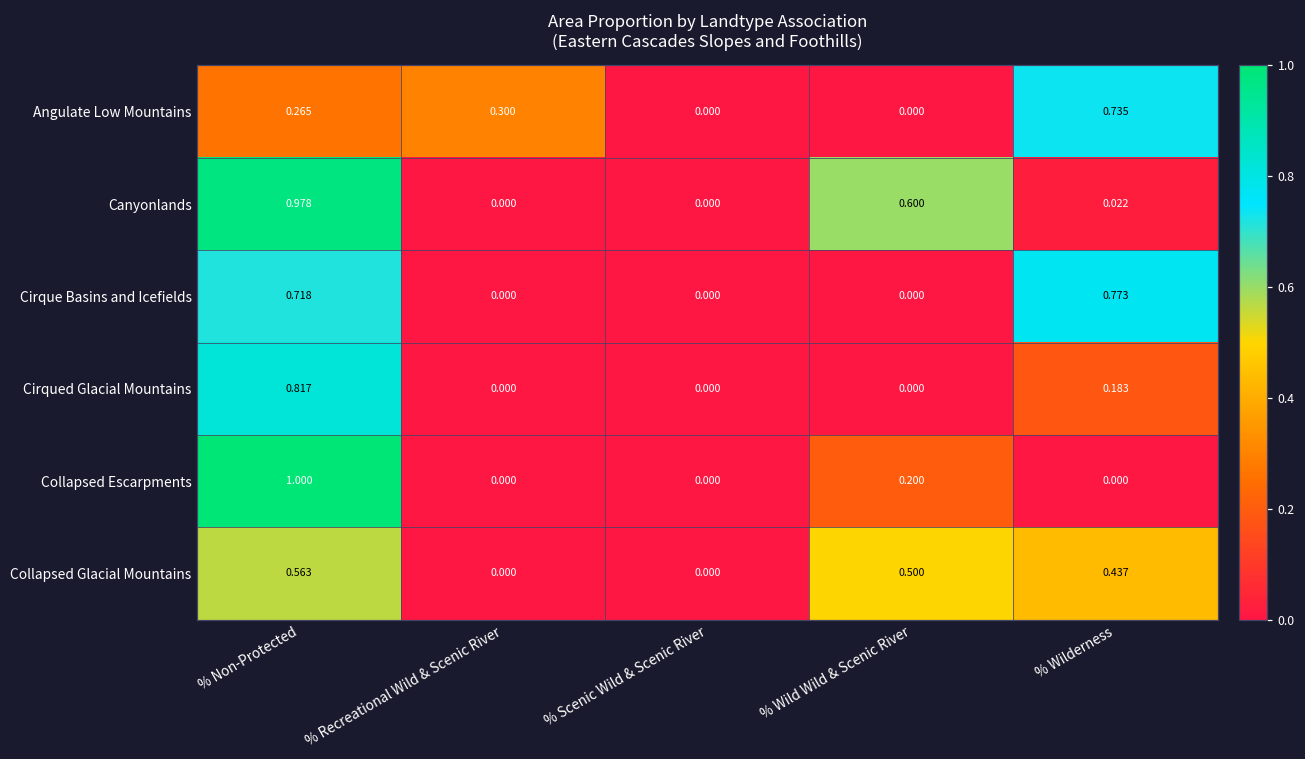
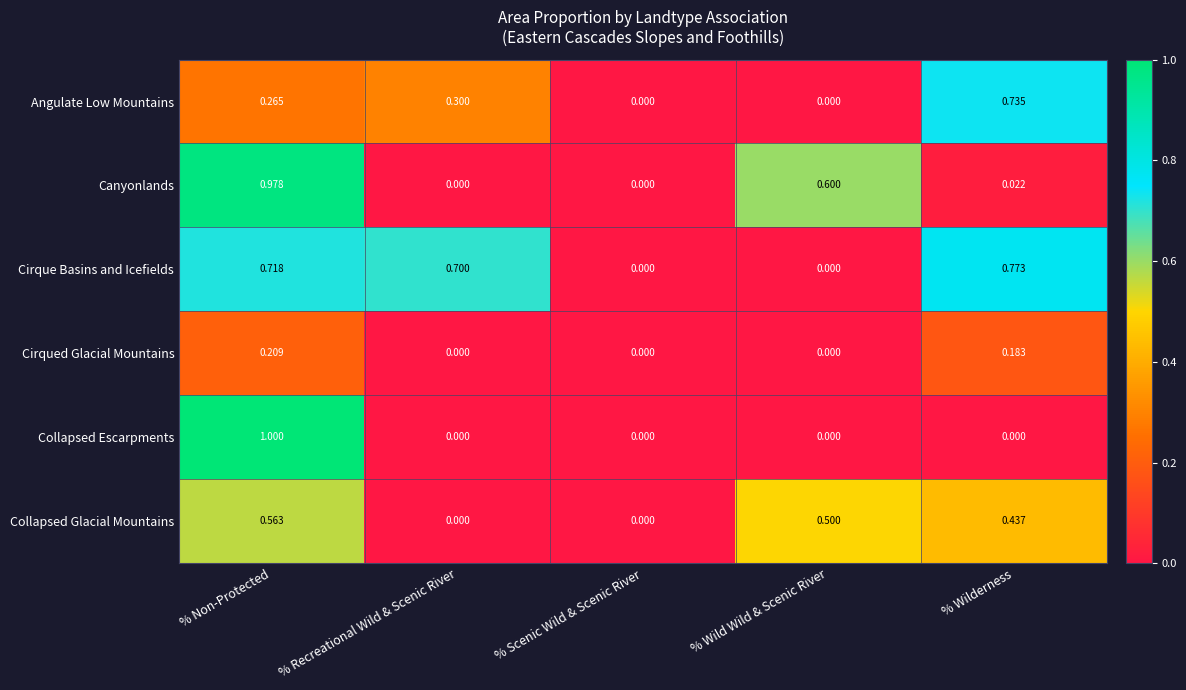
  {
    "Angulate Low Mountains": {
      "% Non-Protected": 0.265,
      "% Recreational Wild & Scenic River": 0.300,
      "% Scenic Wild & Scenic River": 0.000,
      "% Wild Wild & Scenic River": 0.000,
      "% Wilderness": 0.735
    },
    "Canyonlands": {
      "% Non-Protected": 0.978,
      "% Recreational Wild & Scenic River": 0.000,
      "% Scenic Wild & Scenic River": 0.000,
      "% Wild Wild & Scenic River": 0.600,
      "% Wilderness": 0.022
    },
    "Cirque Basins and Icefields": {
      "% Non-Protected": 0.718,
-     "% Recreational Wild & Scenic River": 0.000,
+     "% Recreational Wild & Scenic River": 0.700,
      "% Scenic Wild & Scenic River": 0.000,
      "% Wild Wild & Scenic River": 0.000,
      "% Wilderness": 0.773
    },
    "Cirqued Glacial Mountains": {
-     "% Non-Protected": 0.817,
+     "% Non-Protected": 0.209,
      "% Recreational Wild & Scenic River": 0.000,
      "% Scenic Wild & Scenic River": 0.000,
      "% Wild Wild & Scenic River": 0.000,
      "% Wilderness": 0.183
    },
    "Collapsed Escarpments": {
      "% Non-Protected": 1.000,
      "% Recreational Wild & Scenic River": 0.000,
      "% Scenic Wild & Scenic River": 0.000,
-     "% Wild Wild & Scenic River": 0.200,
+     "% Wild Wild & Scenic River": 0.000,
      "% Wilderness": 0.000
    },
    "Collapsed Glacial Mountains": {
      "% Non-Protected": 0.563,
      "% Recreational Wild & Scenic River": 0.000,
      "% Scenic Wild & Scenic River": 0.000,
      "% Wild Wild & Scenic River": 0.500,
      "% Wilderness": 0.437
    }
  }
